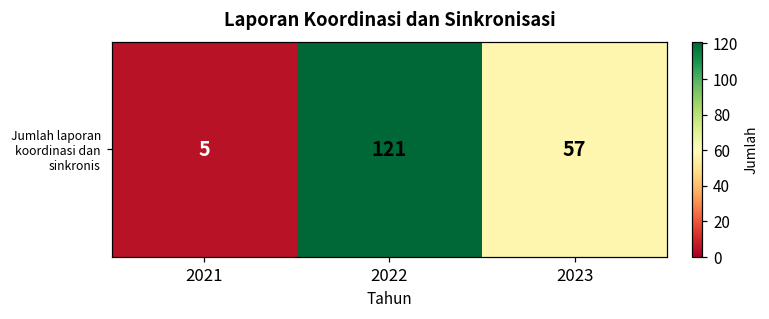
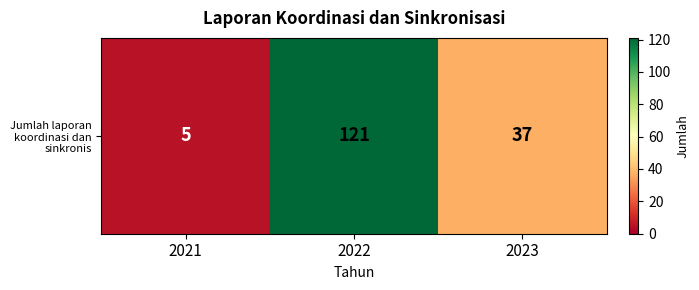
  {
    "Jumlah laporan koordinasi dan sinkronis": {
      "2021": 5,
      "2022": 121,
-     "2023": 57
+     "2023": 37
    }
  }
